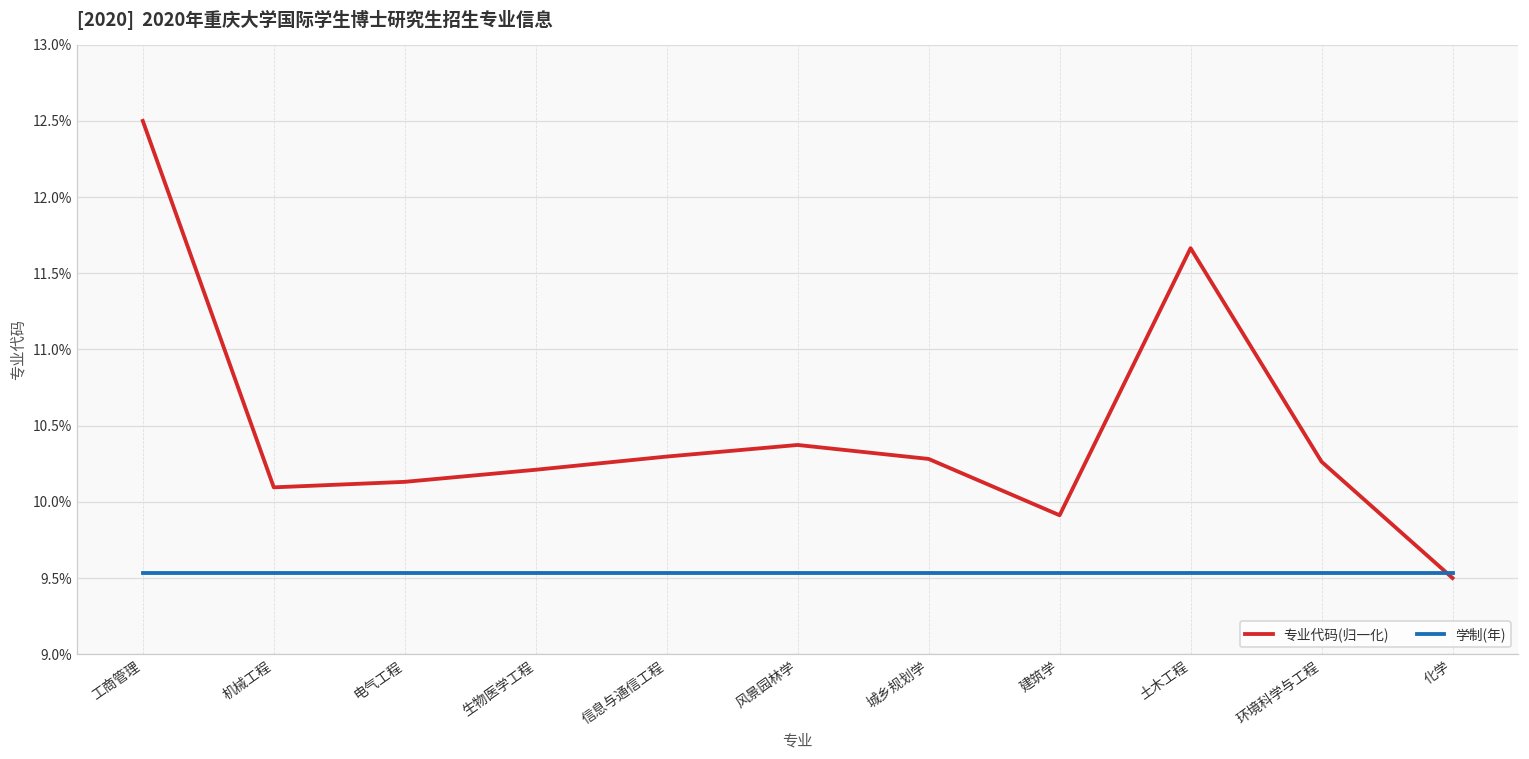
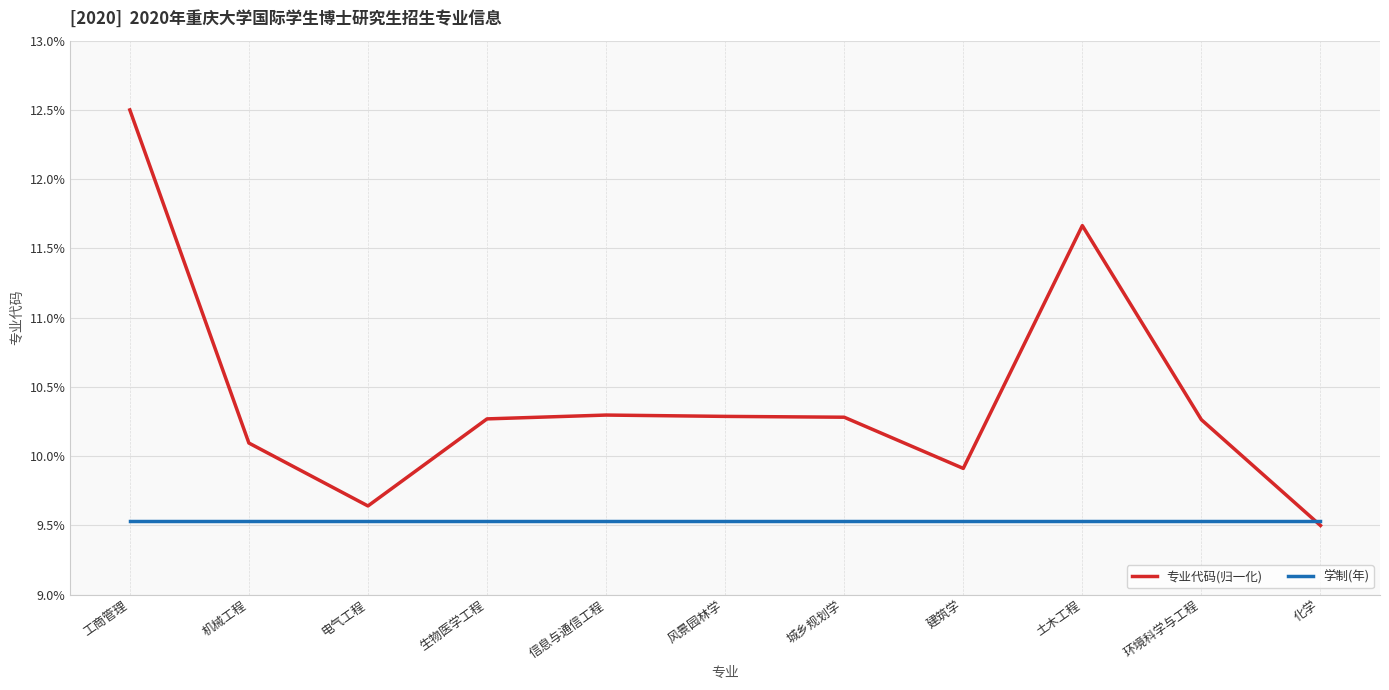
  {
    "专业代码(归一化)": {
      "工商管理": "12.50%",
      "机械工程": "10.10%",
-     "电气工程": "10.13%",
-     "生物医学工程": "10.21%",
+     "电气工程": "9.64%",
+     "生物医学工程": "10.27%",
      "信息与通信工程": "10.30%",
-     "风景园林学": "10.37%",
+     "风景园林学": "10.29%",
      "城乡规划学": "10.28%",
      "建筑学": "9.91%",
      "土木工程": "11.66%",
      "环境科学与工程": "10.26%",
      "化学": "9.50%"
    },
    "学制(年)": {
      "工商管理": "9.53%",
      "机械工程": "9.53%",
      "电气工程": "9.53%",
      "生物医学工程": "9.53%",
      "信息与通信工程": "9.53%",
      "风景园林学": "9.53%",
      "城乡规划学": "9.53%",
      "建筑学": "9.53%",
      "土木工程": "9.53%",
      "环境科学与工程": "9.53%",
      "化学": "9.53%"
    }
  }
